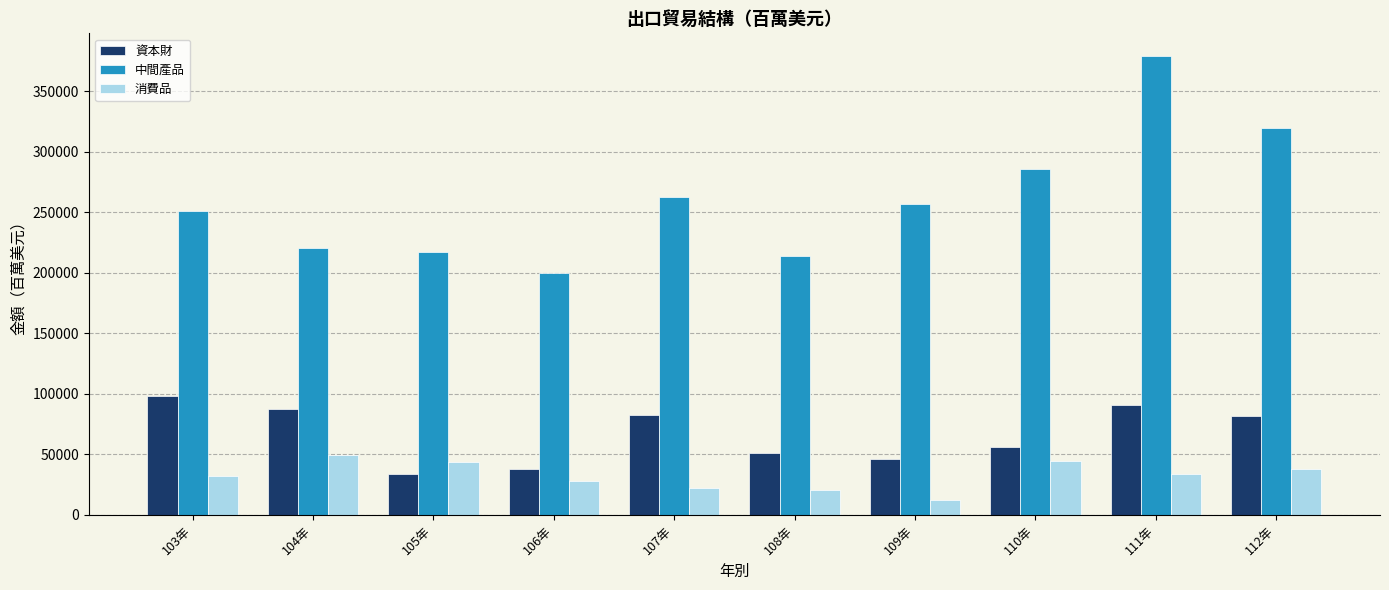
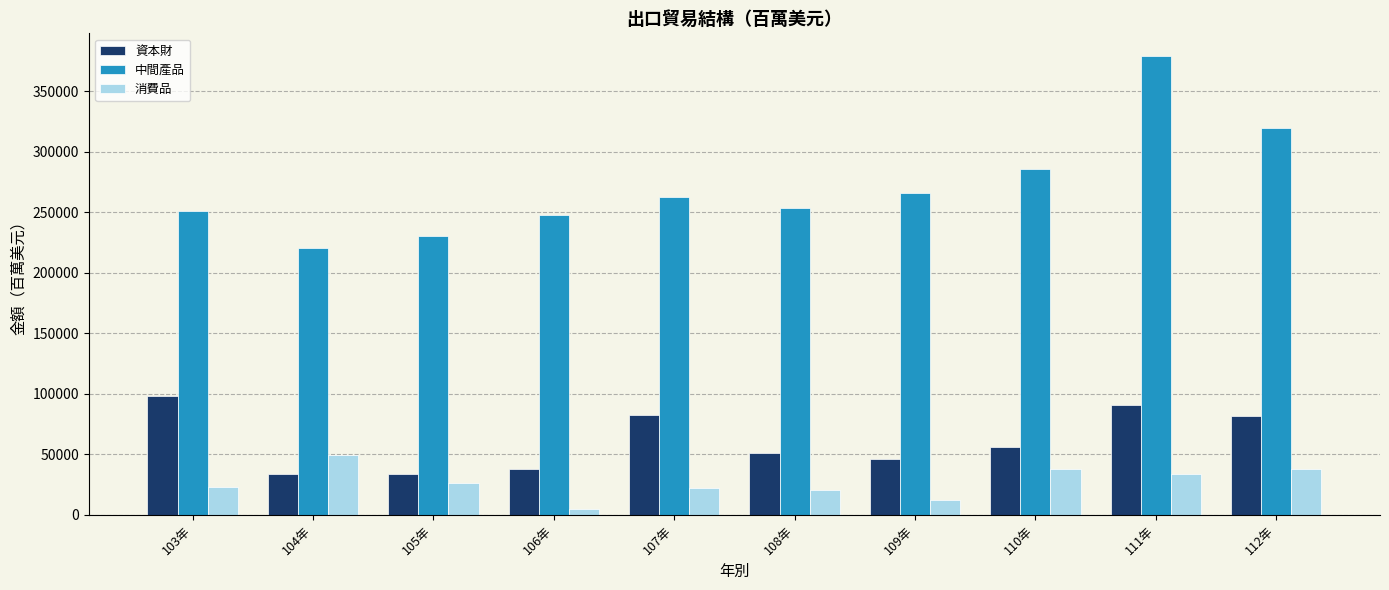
  {
    "資本財": {
      "103年": 99000,
-     "104年": 87000,
+     "104年": 33000,
      "105年": 34000,
      "106年": 38000,
      "107年": 83000,
      "108年": 51000,
      "109年": 46000,
      "110年": 56000,
      "111年": 90000,
      "112年": 82000
    },
    "中間產品": {
      "103年": 251000,
      "104年": 220000,
-     "105年": 217000,
-     "106年": 200000,
+     "105年": 231000,
+     "106年": 248000,
      "107年": 263000,
-     "108年": 214000,
-     "109年": 257000,
+     "108年": 253000,
+     "109年": 266000,
      "110年": 286000,
      "111年": 379000,
      "112年": 320000
    },
    "消費品": {
-     "103年": 32000,
+     "103年": 23000,
      "104年": 49000,
-     "105年": 44000,
-     "106年": 28000,
+     "105年": 27000,
+     "106年": 5000,
      "107年": 22000,
      "108年": 21000,
      "109年": 12000,
-     "110年": 45000,
+     "110年": 38000,
      "111年": 34000,
      "112年": 38000
    }
  }
